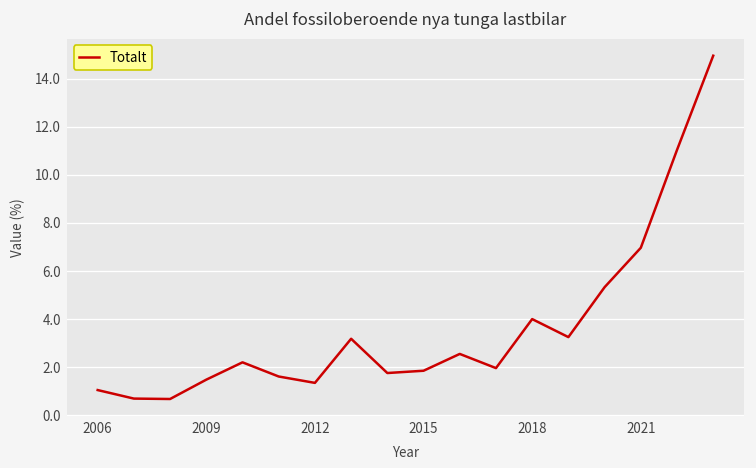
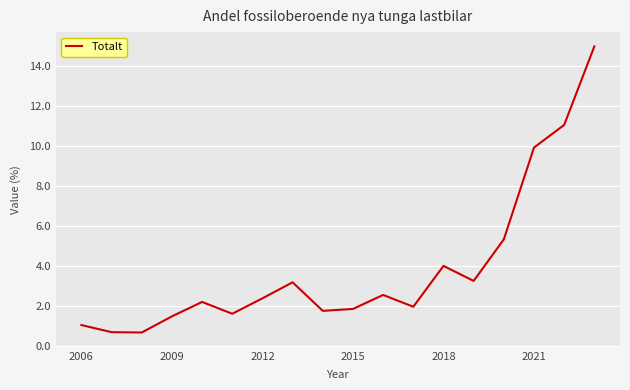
  {
    "2006": 1.0,
    "2009": 1.5,
-   "2012": 1.3,
+   "2012": 2.4,
    "2015": 1.9,
    "2018": 4.0,
-   "2021": 7.0
+   "2021": 9.9
  }
